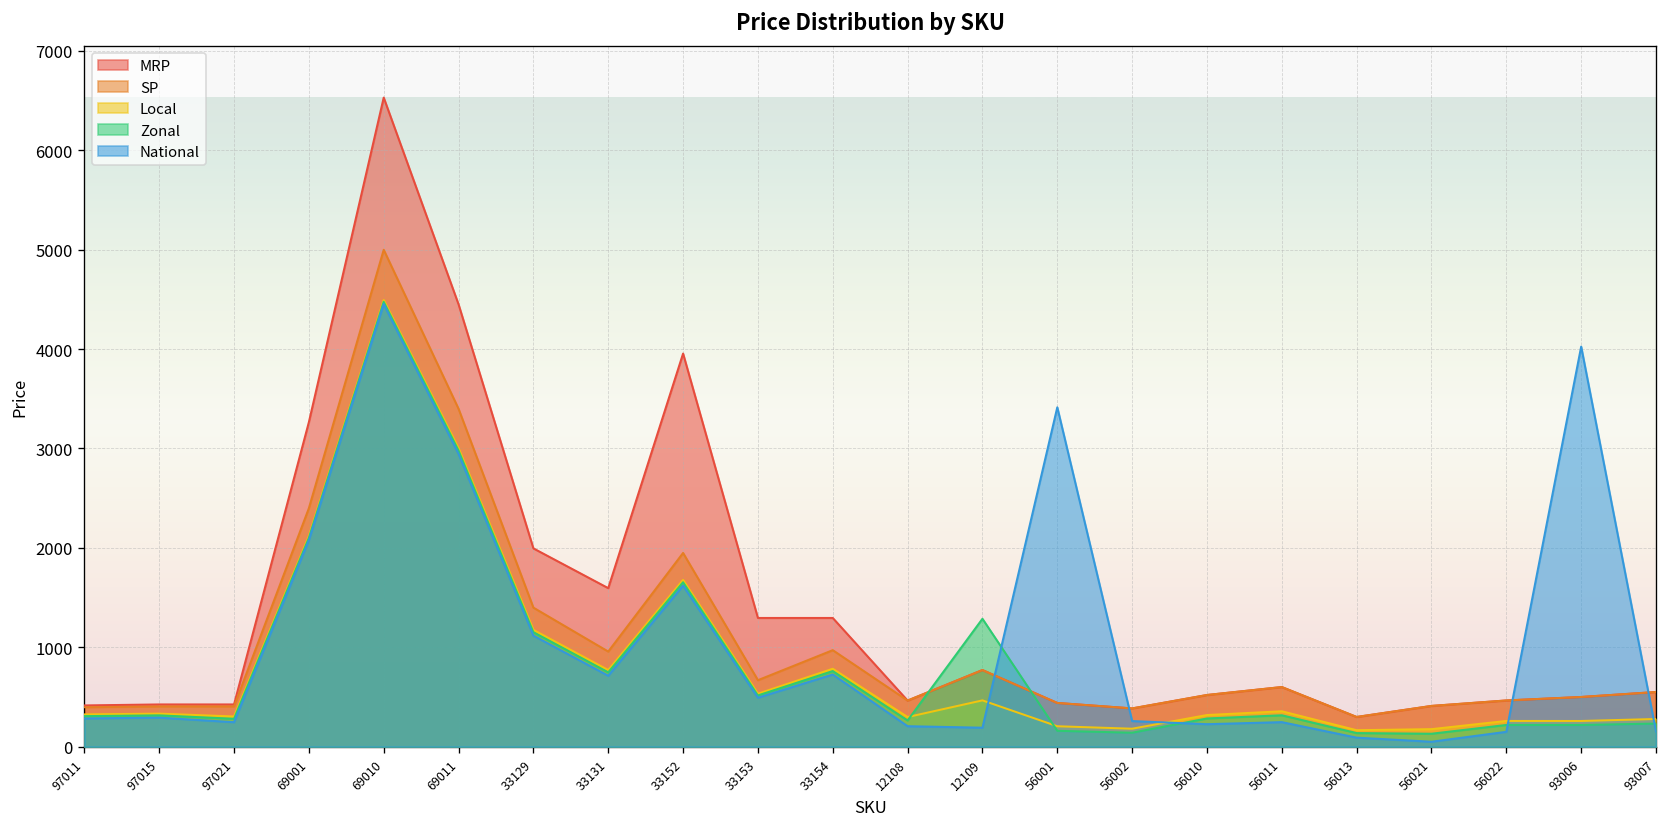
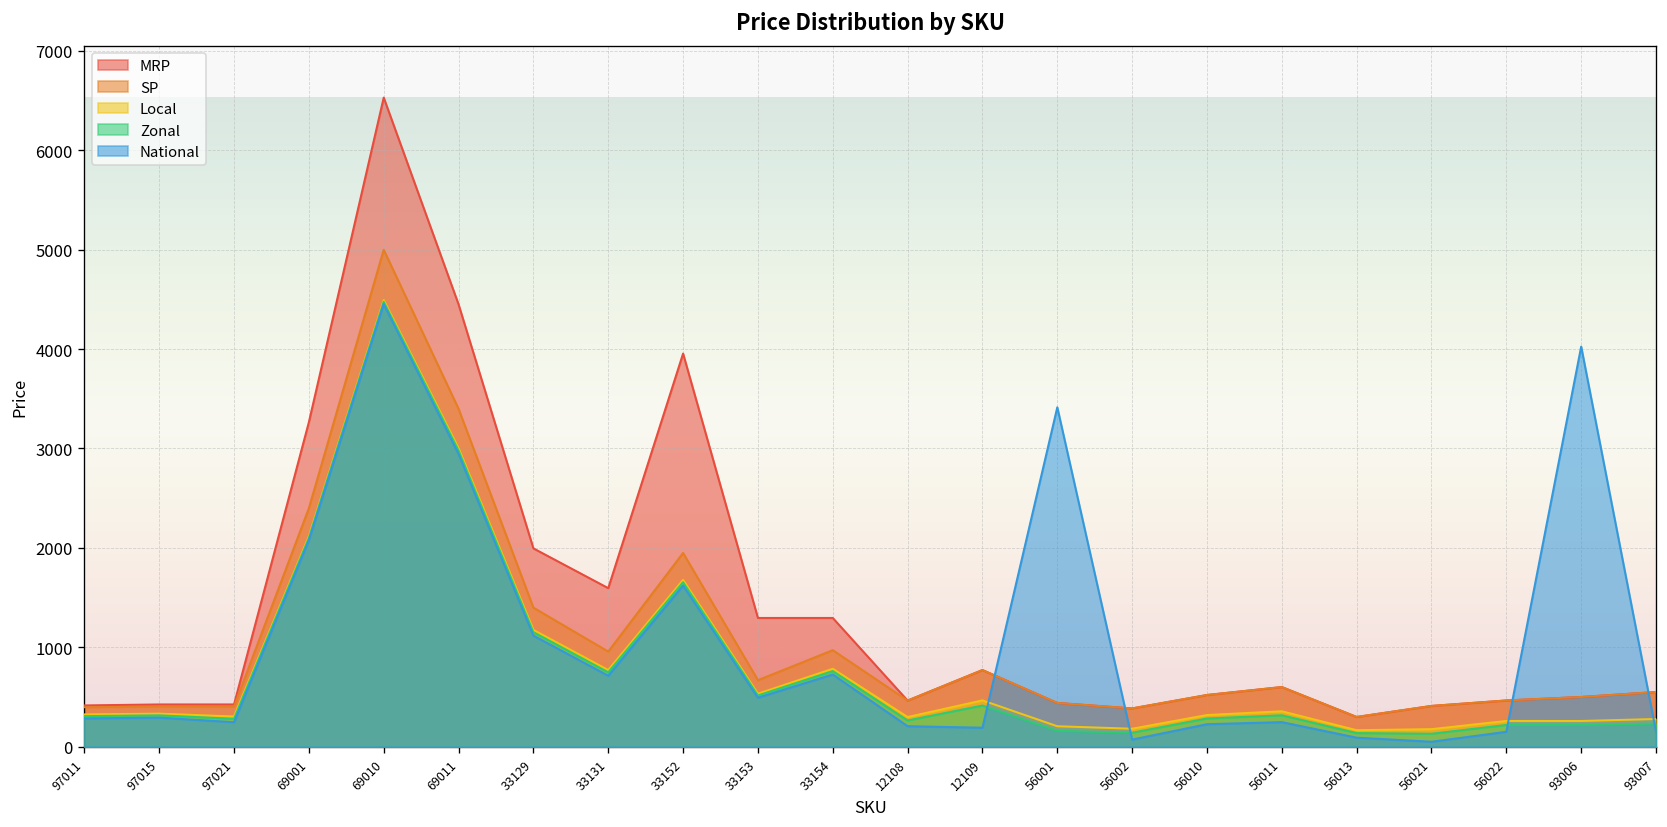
  {
    "Zonal": {
      "12108": 300,
-     "12109": 1300,
+     "12109": 400,
      "56001": 200,
      "56002": 100,
      "56010": 300,
      "56011": 300,
      "56021": 100,
      "56022": 200,
      "93006": 200,
      "93007": 200
    },
    "National": {
      "97021": 200,
      "69011": 2900,
      "33129": 1100,
      "33131": 700,
      "33152": 1600,
      "33154": 700,
      "12108": 200,
      "12109": 200,
      "56001": 3400,
-     "56002": 300,
+     "56002": 100,
      "56010": 200,
      "56011": 200,
      "56013": 100,
      "56021": 0,
      "56022": 100,
      "93006": 4000,
      "93007": 200
    }
  }
